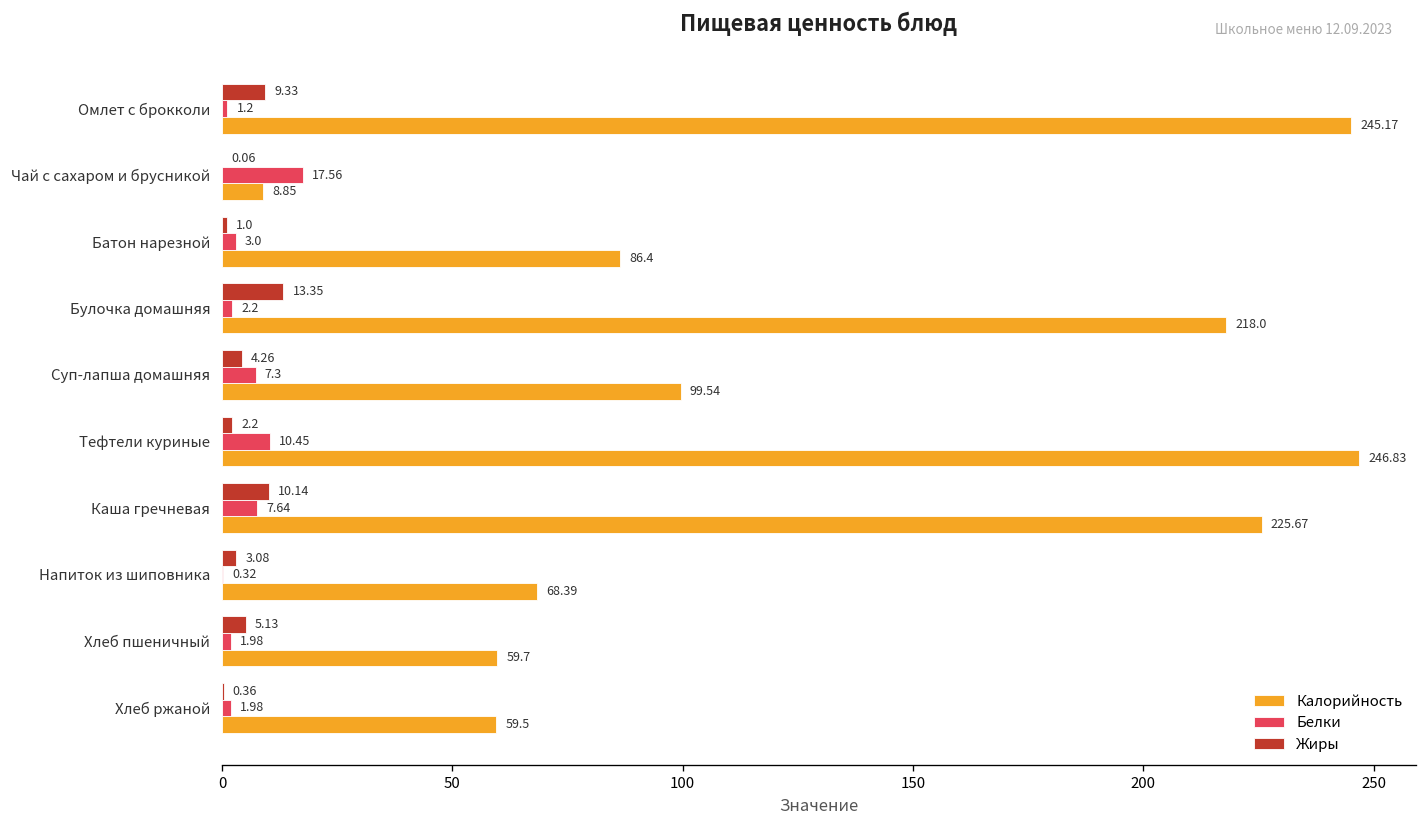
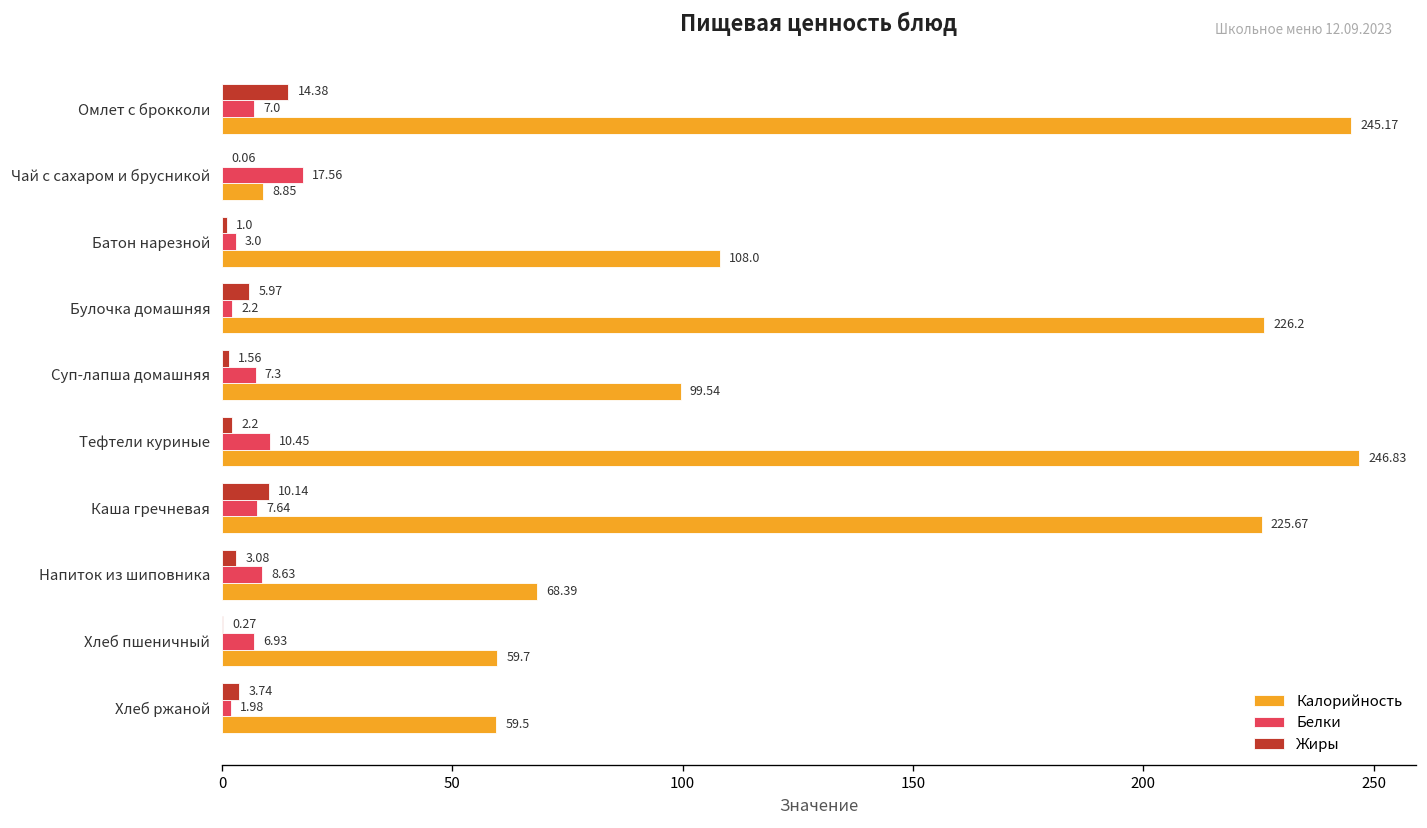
  {
    "Калорийность": {
      "Омлет с брокколи": 245.17,
      "Чай с сахаром и брусникой": 8.85,
-     "Батон нарезной": 86.4,
-     "Булочка домашняя": 218.0,
+     "Батон нарезной": 108.0,
+     "Булочка домашняя": 226.2,
      "Суп-лапша домашняя": 99.54,
      "Тефтели куриные": 246.83,
      "Каша гречневая": 225.67,
      "Напиток из шиповника": 68.39,
      "Хлеб пшеничный": 59.7,
      "Хлеб ржаной": 59.5
    },
    "Белки": {
-     "Омлет с брокколи": 1.2,
+     "Омлет с брокколи": 7.0,
      "Чай с сахаром и брусникой": 17.56,
      "Батон нарезной": 3.0,
      "Булочка домашняя": 2.2,
      "Суп-лапша домашняя": 7.3,
      "Тефтели куриные": 10.45,
      "Каша гречневая": 7.64,
-     "Напиток из шиповника": 0.32,
-     "Хлеб пшеничный": 1.98,
+     "Напиток из шиповника": 8.63,
+     "Хлеб пшеничный": 6.93,
      "Хлеб ржаной": 1.98
    },
    "Жиры": {
-     "Омлет с брокколи": 9.33,
+     "Омлет с брокколи": 14.38,
      "Чай с сахаром и брусникой": 0.06,
      "Батон нарезной": 1.0,
-     "Булочка домашняя": 13.35,
-     "Суп-лапша домашняя": 4.26,
+     "Булочка домашняя": 5.97,
+     "Суп-лапша домашняя": 1.56,
      "Тефтели куриные": 2.2,
      "Каша гречневая": 10.14,
      "Напиток из шиповника": 3.08,
-     "Хлеб пшеничный": 5.13,
-     "Хлеб ржаной": 0.36
+     "Хлеб пшеничный": 0.27,
+     "Хлеб ржаной": 3.74
    }
  }
